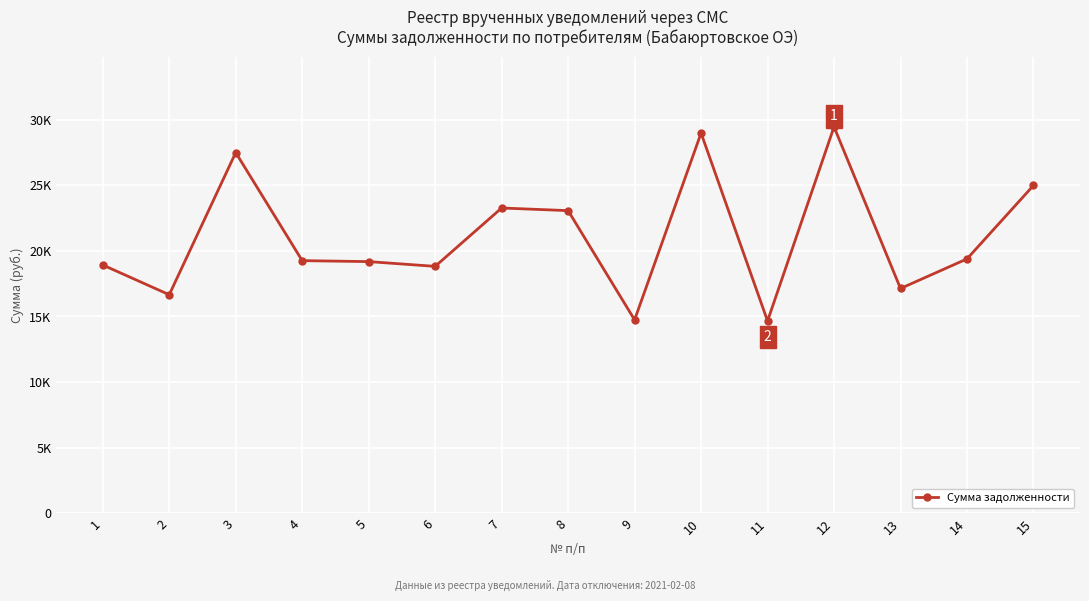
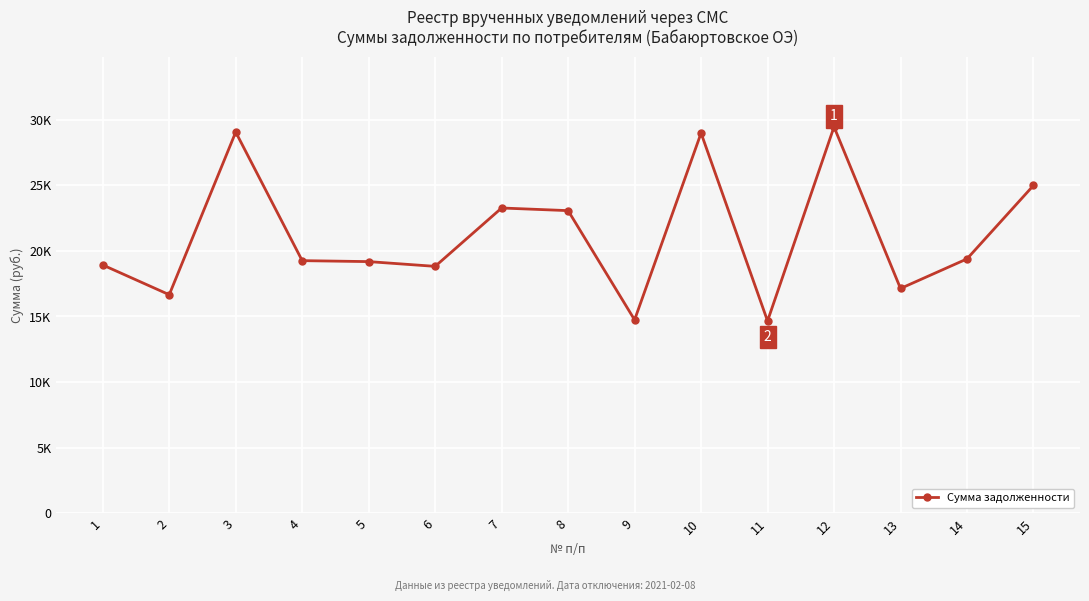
  {
    "1": 18900,
    "2": 16700,
-   "3": 27500,
+   "3": 29000,
    "4": 19300,
    "5": 19200,
    "6": 18800,
    "7": 23300,
    "8": 23100,
    "9": 14700,
    "10": 29000,
    "13": 17100,
    "14": 19400,
    "15": 25000
  }
